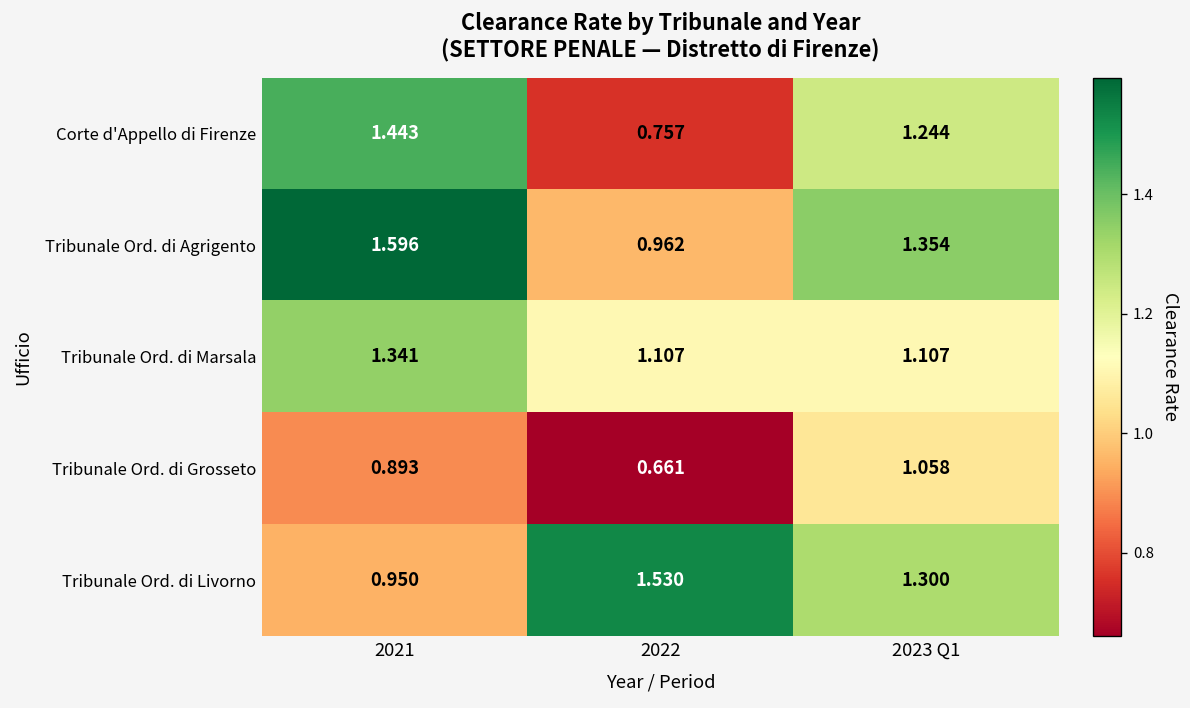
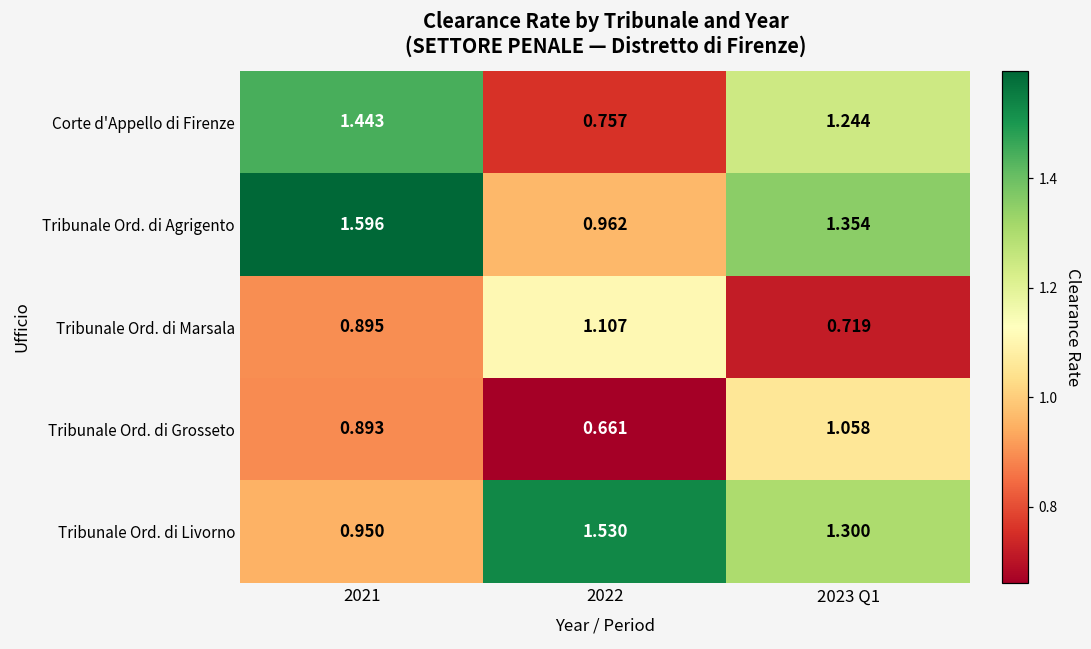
  {
    "Corte d'Appello di Firenze": {
      "2021": 1.443,
      "2022": 0.757,
      "2023 Q1": 1.244
    },
    "Tribunale Ord. di Agrigento": {
      "2021": 1.596,
      "2022": 0.962,
      "2023 Q1": 1.354
    },
    "Tribunale Ord. di Marsala": {
-     "2021": 1.341,
+     "2021": 0.895,
      "2022": 1.107,
-     "2023 Q1": 1.107
+     "2023 Q1": 0.719
    },
    "Tribunale Ord. di Grosseto": {
      "2021": 0.893,
      "2022": 0.661,
      "2023 Q1": 1.058
    },
    "Tribunale Ord. di Livorno": {
      "2021": 0.950,
      "2022": 1.530,
      "2023 Q1": 1.300
    }
  }
